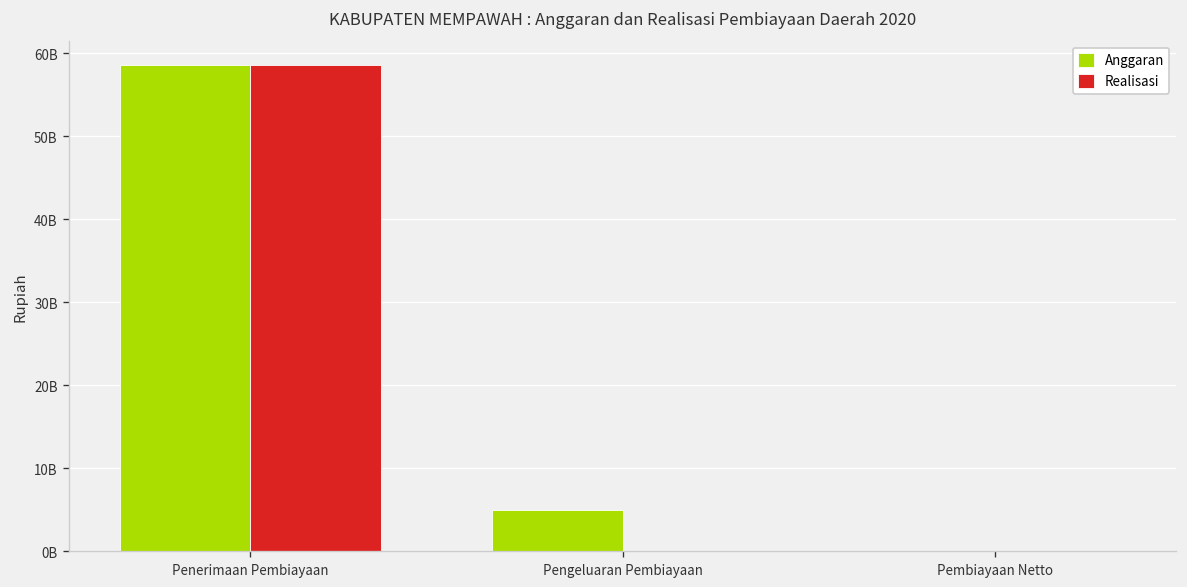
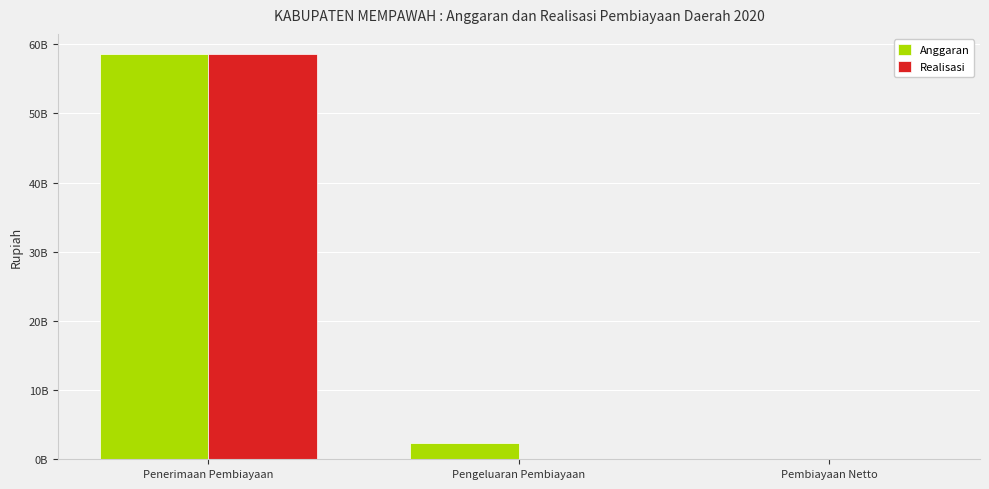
  {
    "Anggaran": {
      "Penerimaan Pembiayaan": 59000000000,
-     "Pengeluaran Pembiayaan": 5000000000,
+     "Pengeluaran Pembiayaan": 2000000000,
      "Pembiayaan Netto": 0
    },
    "Realisasi": {
      "Penerimaan Pembiayaan": 59000000000,
      "Pengeluaran Pembiayaan": 0,
      "Pembiayaan Netto": 0
    }
  }
